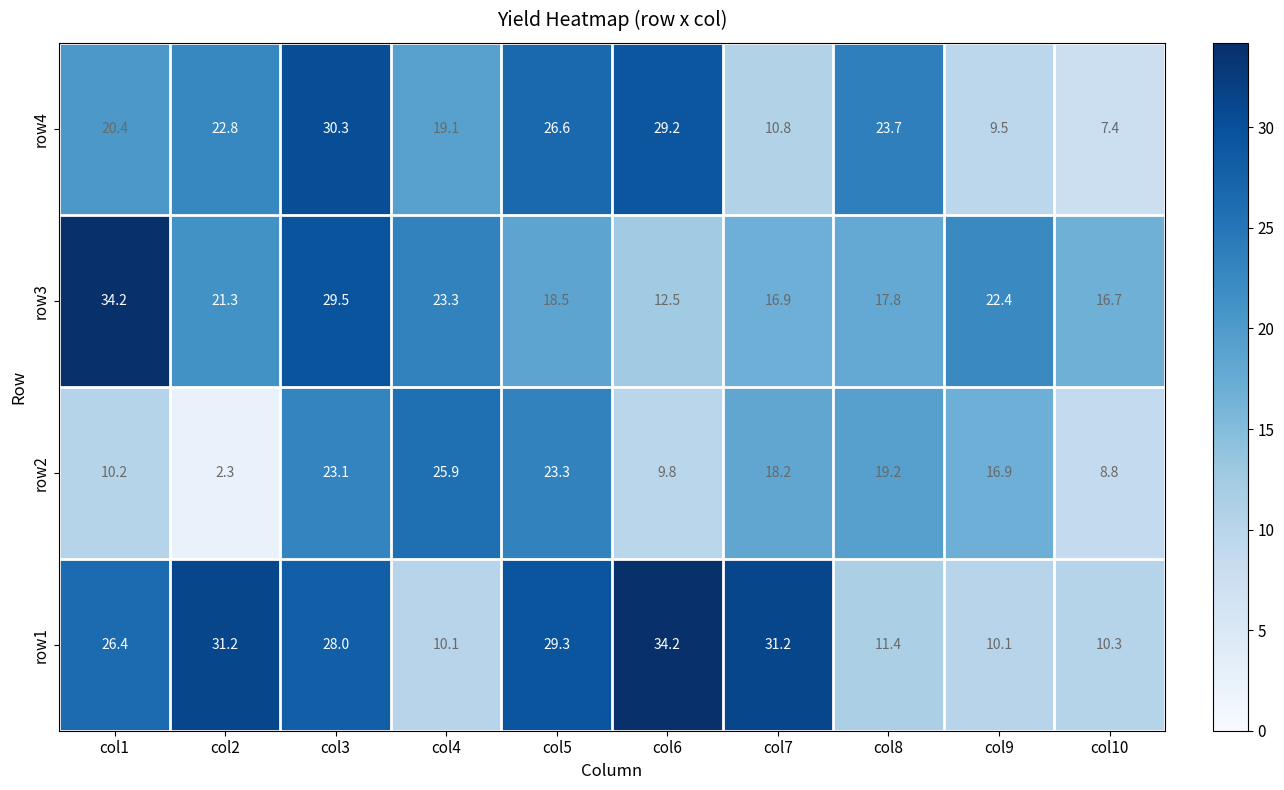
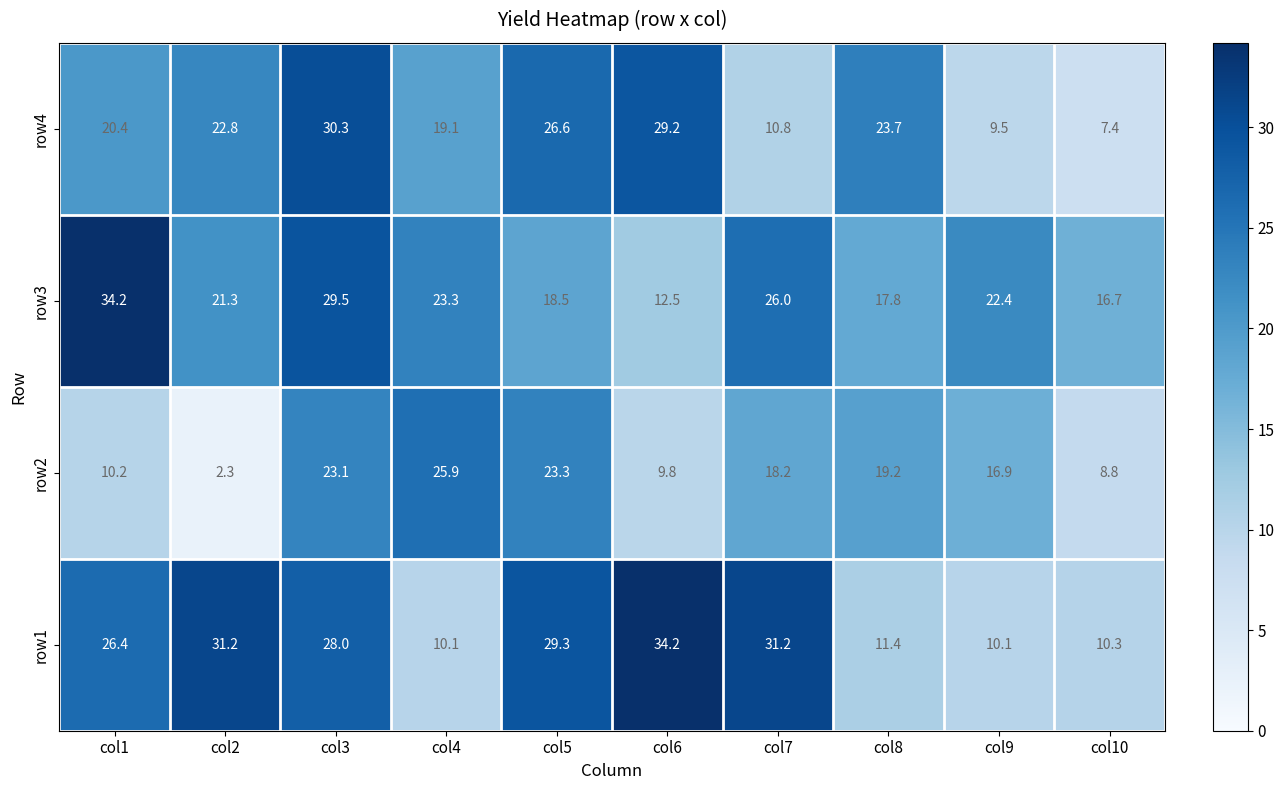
  {
    "row4": {
      "col1": 20.4,
      "col2": 22.8,
      "col3": 30.3,
      "col4": 19.1,
      "col5": 26.6,
      "col6": 29.2,
      "col7": 10.8,
      "col8": 23.7,
      "col9": 9.5,
      "col10": 7.4
    },
    "row3": {
      "col1": 34.2,
      "col2": 21.3,
      "col3": 29.5,
      "col4": 23.3,
      "col5": 18.5,
      "col6": 12.5,
-     "col7": 16.9,
+     "col7": 26.0,
      "col8": 17.8,
      "col9": 22.4,
      "col10": 16.7
    },
    "row2": {
      "col1": 10.2,
      "col2": 2.3,
      "col3": 23.1,
      "col4": 25.9,
      "col5": 23.3,
      "col6": 9.8,
      "col7": 18.2,
      "col8": 19.2,
      "col9": 16.9,
      "col10": 8.8
    },
    "row1": {
      "col1": 26.4,
      "col2": 31.2,
      "col3": 28.0,
      "col4": 10.1,
      "col5": 29.3,
      "col6": 34.2,
      "col7": 31.2,
      "col8": 11.4,
      "col9": 10.1,
      "col10": 10.3
    }
  }
